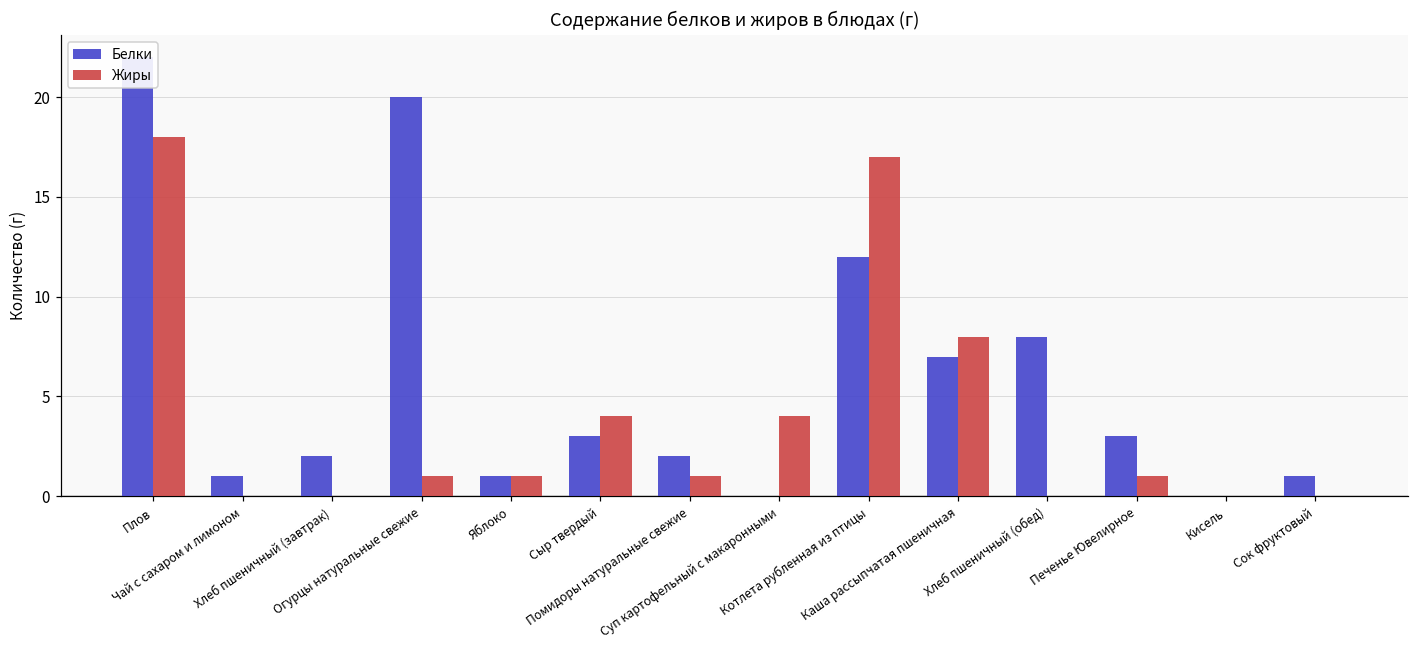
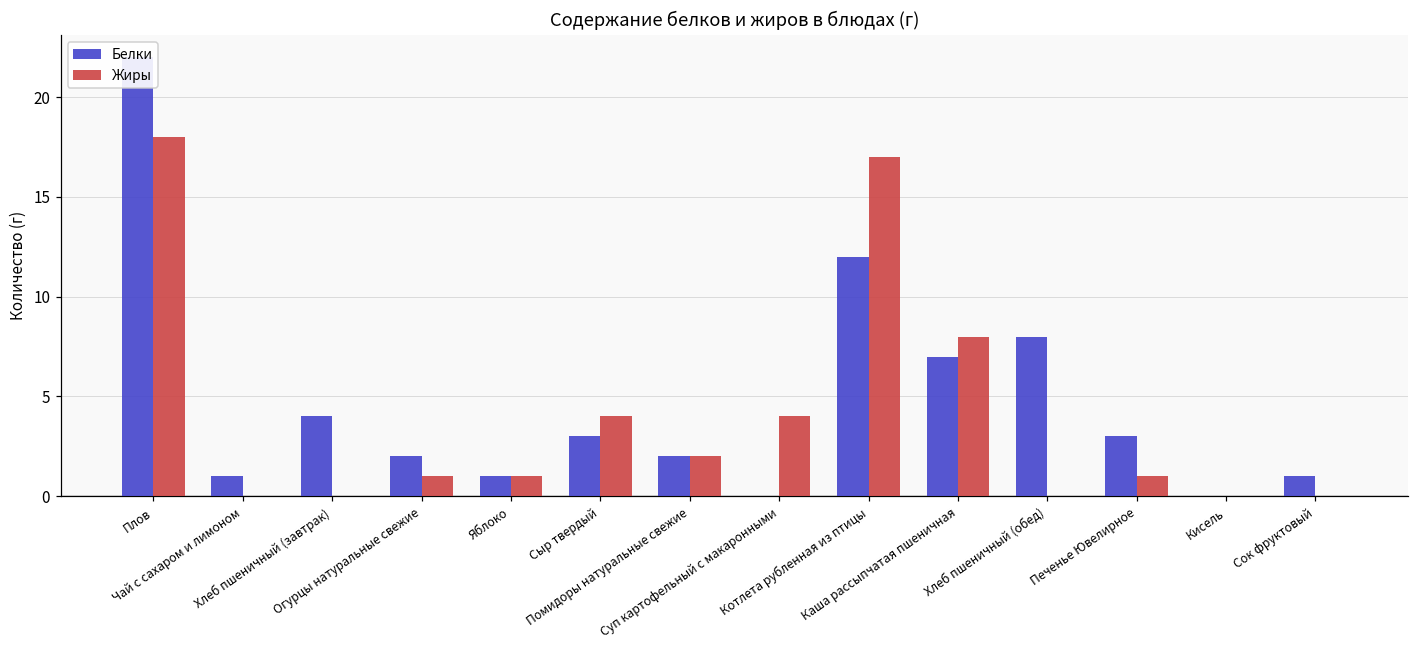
  {
    "Белки": {
      "Чай с сахаром и лимоном": 1,
-     "Хлеб пшеничный (завтрак)": 2,
-     "Огурцы натуральные свежие": 20,
+     "Хлеб пшеничный (завтрак)": 4,
+     "Огурцы натуральные свежие": 2,
      "Яблоко": 1,
      "Сыр твердый": 3,
      "Помидоры натуральные свежие": 2,
      "Суп картофельный с макаронными": 0,
      "Котлета рубленная из птицы": 12,
      "Каша рассыпчатая пшеничная": 7,
      "Хлеб пшеничный (обед)": 8,
      "Печенье Ювелирное": 3,
      "Кисель": 0,
      "Сок фруктовый": 1
    },
    "Жиры": {
      "Плов": 18,
      "Чай с сахаром и лимоном": 0,
      "Хлеб пшеничный (завтрак)": 0,
      "Огурцы натуральные свежие": 1,
      "Яблоко": 1,
      "Сыр твердый": 4,
-     "Помидоры натуральные свежие": 1,
+     "Помидоры натуральные свежие": 2,
      "Суп картофельный с макаронными": 4,
      "Котлета рубленная из птицы": 17,
      "Каша рассыпчатая пшеничная": 8,
      "Хлеб пшеничный (обед)": 0,
      "Печенье Ювелирное": 1,
      "Кисель": 0,
      "Сок фруктовый": 0
    }
  }
